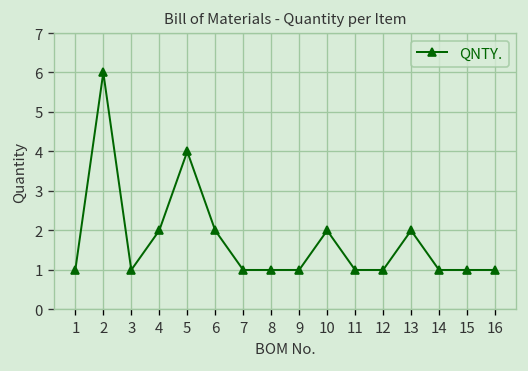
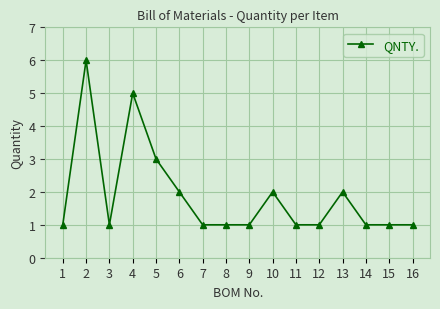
  {
    "1": 1,
    "2": 6,
    "3": 1,
-   "4": 2,
-   "5": 4,
+   "4": 5,
+   "5": 3,
    "6": 2,
    "7": 1,
    "8": 1,
    "9": 1,
    "10": 2,
    "11": 1,
    "12": 1,
    "13": 2,
    "14": 1,
    "15": 1,
    "16": 1
  }
